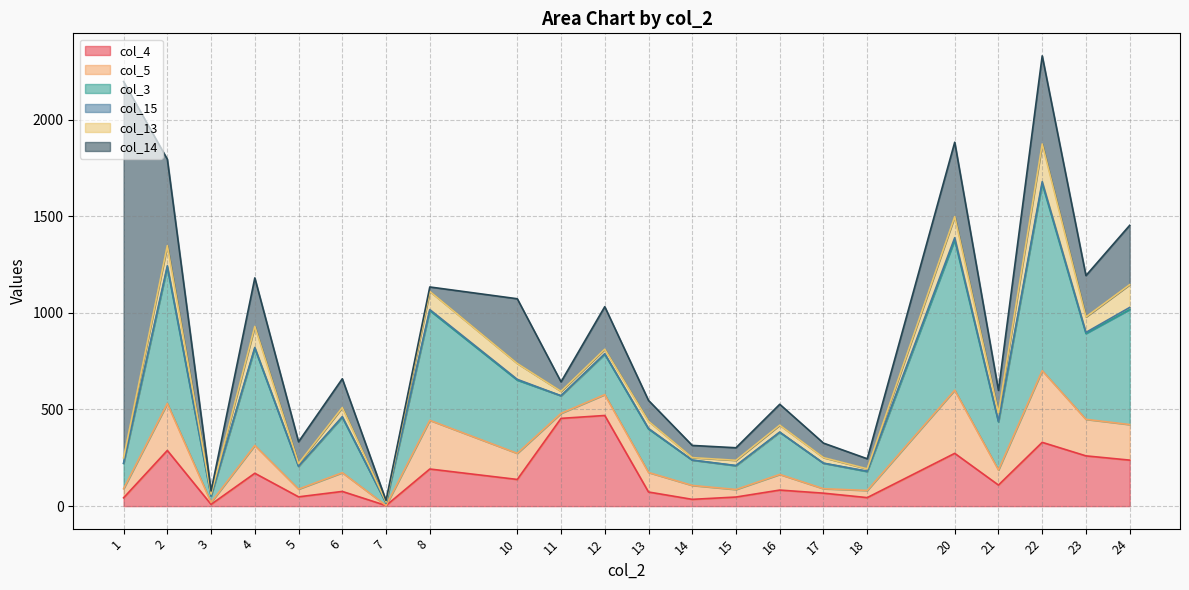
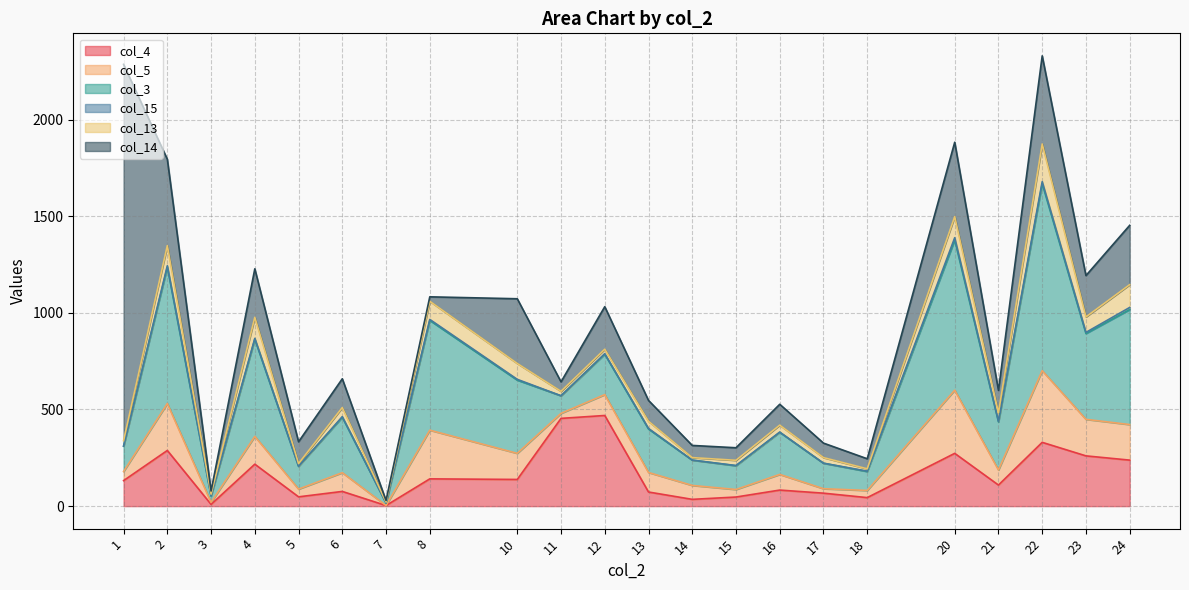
  {
    "col_4": {
-     "1": 40,
+     "1": 130,
      "2": 290,
-     "4": 170,
+     "4": 220,
      "5": 50,
      "6": 80,
-     "8": 190,
+     "8": 140,
      "10": 140,
      "11": 450,
      "12": 470,
      "13": 70,
      "14": 40,
      "15": 50,
      "16": 80,
      "17": 70,
      "18": 40,
      "20": 270,
      "21": 110,
      "22": 330,
      "23": 260,
      "24": 240
    },
    "col_14": {
      "2": 450,
      "3": 20,
      "4": 250,
      "5": 110,
      "6": 150,
      "8": 20,
      "10": 340,
      "11": 50,
      "12": 220,
      "13": 110,
      "14": 60,
      "15": 70,
      "16": 110,
      "17": 80,
      "18": 50,
      "20": 390,
      "21": 120,
      "22": 460,
      "23": 210,
      "24": 310
    }
  }
